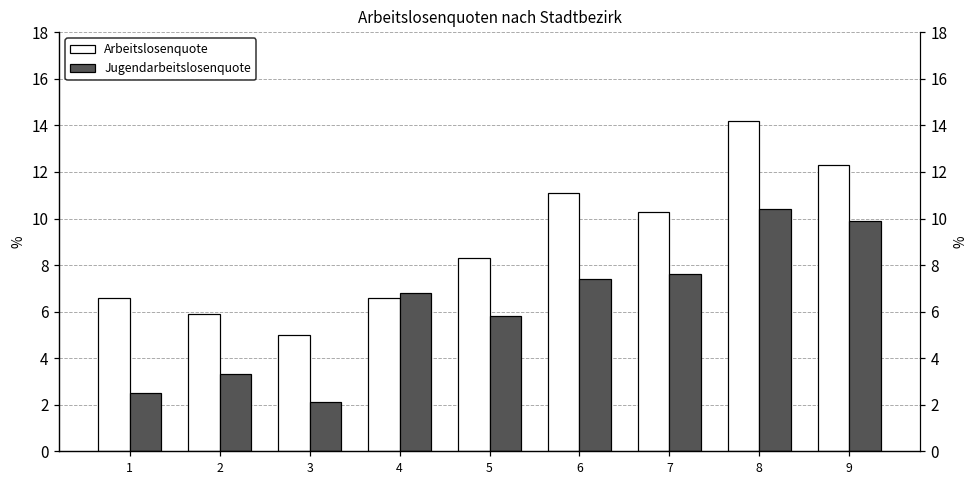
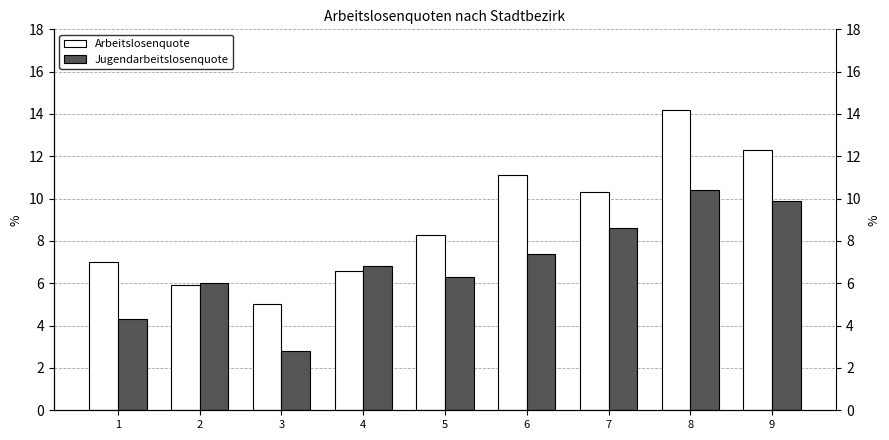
  {
    "Arbeitslosenquote": {
-     "1": 6.6,
+     "1": 7.0,
      "2": 5.9,
      "3": 5.0,
      "4": 6.6,
      "5": 8.3,
      "6": 11.1,
      "7": 10.3,
      "8": 14.2,
      "9": 12.3
    },
    "Jugendarbeitslosenquote": {
-     "1": 2.5,
-     "2": 3.3,
-     "3": 2.1,
+     "1": 4.3,
+     "2": 6.0,
+     "3": 2.8,
      "4": 6.8,
-     "5": 5.8,
+     "5": 6.3,
      "6": 7.4,
-     "7": 7.6,
+     "7": 8.6,
      "8": 10.4,
      "9": 9.9
    }
  }
